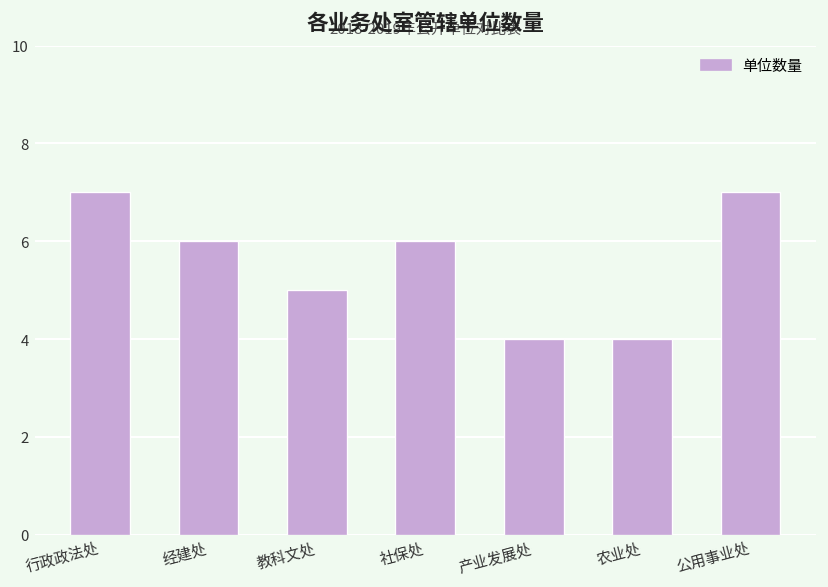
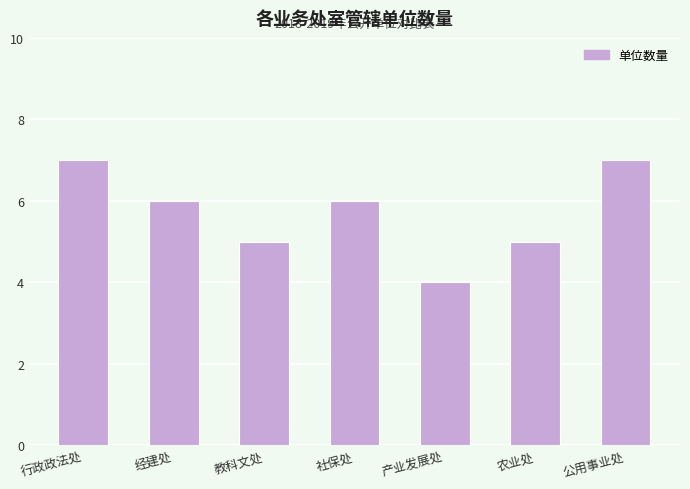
  {
    "行政政法处": 7,
    "经建处": 6,
    "教科文处": 5,
    "社保处": 6,
    "产业发展处": 4,
-   "农业处": 4,
+   "农业处": 5,
    "公用事业处": 7
  }
